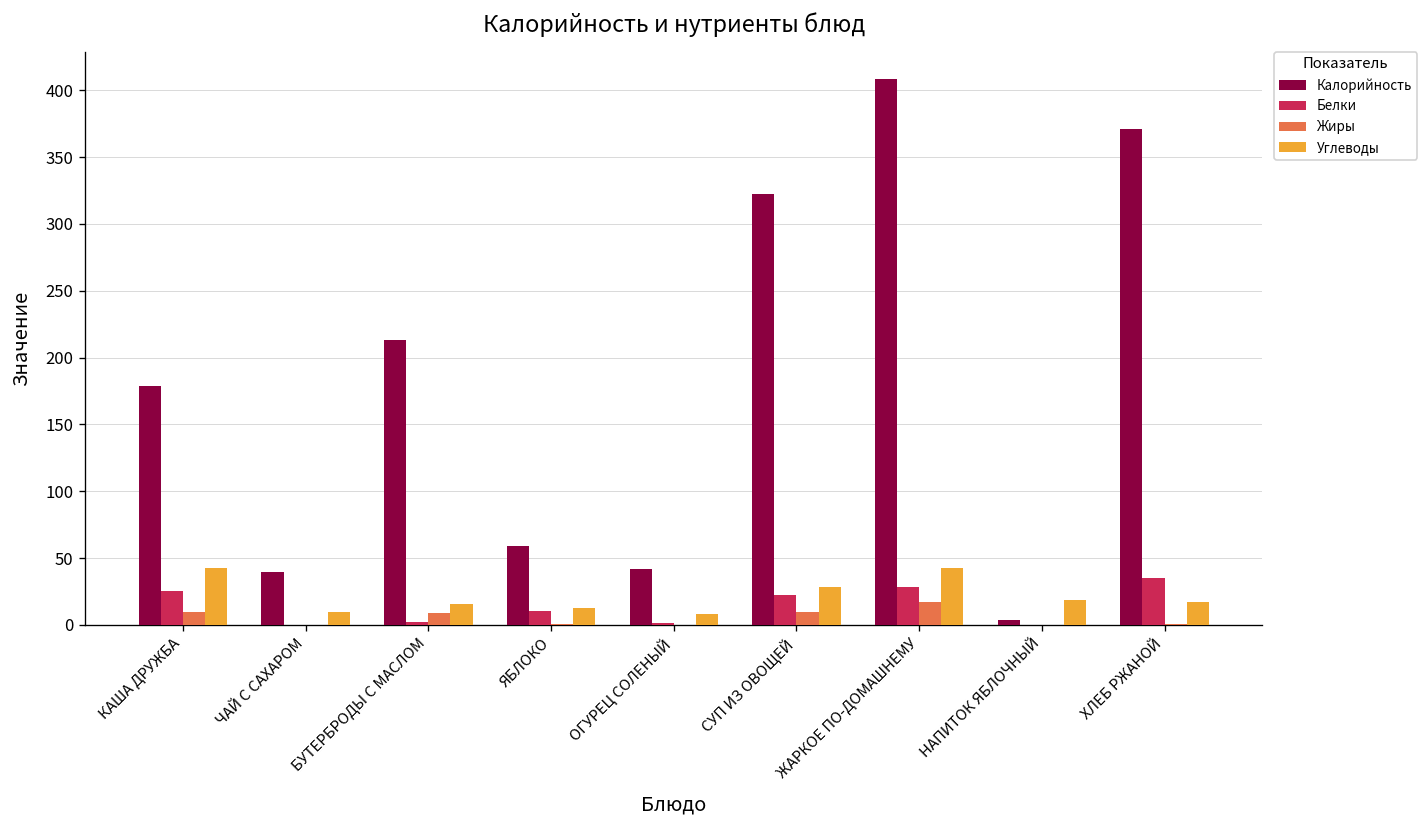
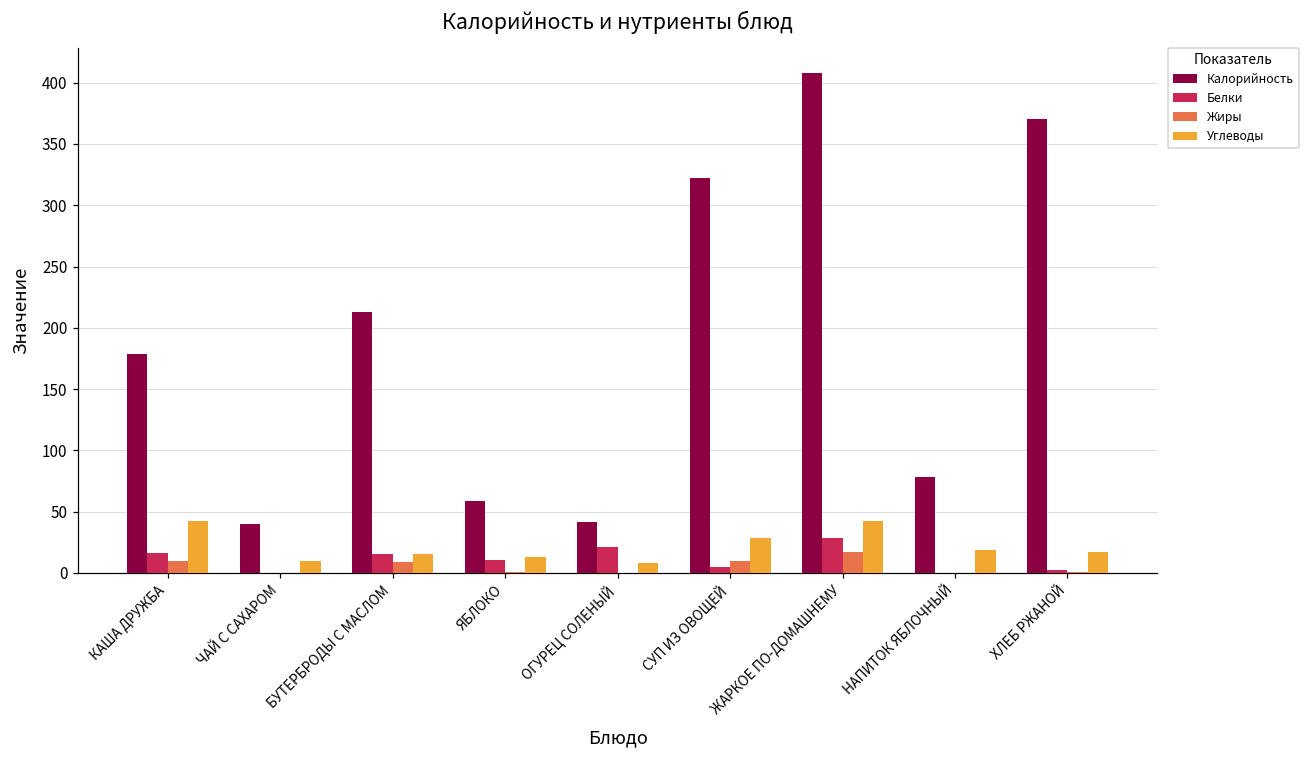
  {
    "Калорийность": {
      "КАША ДРУЖБА": 179,
      "ЧАЙ С САХАРОМ": 40,
      "БУТЕРБРОДЫ С МАСЛОМ": 213,
      "ЯБЛОКО": 59,
      "ОГУРЕЦ СОЛЕНЫЙ": 42,
      "СУП ИЗ ОВОЩЕЙ": 322,
      "ЖАРКОЕ ПО-ДОМАШНЕМУ": 408,
-     "НАПИТОК ЯБЛОЧНЫЙ": 4,
+     "НАПИТОК ЯБЛОЧНЫЙ": 79,
      "ХЛЕБ РЖАНОЙ": 371
    },
    "Белки": {
-     "КАША ДРУЖБА": 25,
+     "КАША ДРУЖБА": 16,
      "ЧАЙ С САХАРОМ": 0,
-     "БУТЕРБРОДЫ С МАСЛОМ": 2,
+     "БУТЕРБРОДЫ С МАСЛОМ": 16,
      "ЯБЛОКО": 10,
-     "ОГУРЕЦ СОЛЕНЫЙ": 1,
-     "СУП ИЗ ОВОЩЕЙ": 22,
+     "ОГУРЕЦ СОЛЕНЫЙ": 21,
+     "СУП ИЗ ОВОЩЕЙ": 5,
      "ЖАРКОЕ ПО-ДОМАШНЕМУ": 29,
-     "ХЛЕБ РЖАНОЙ": 35
+     "ХЛЕБ РЖАНОЙ": 3
    }
  }
